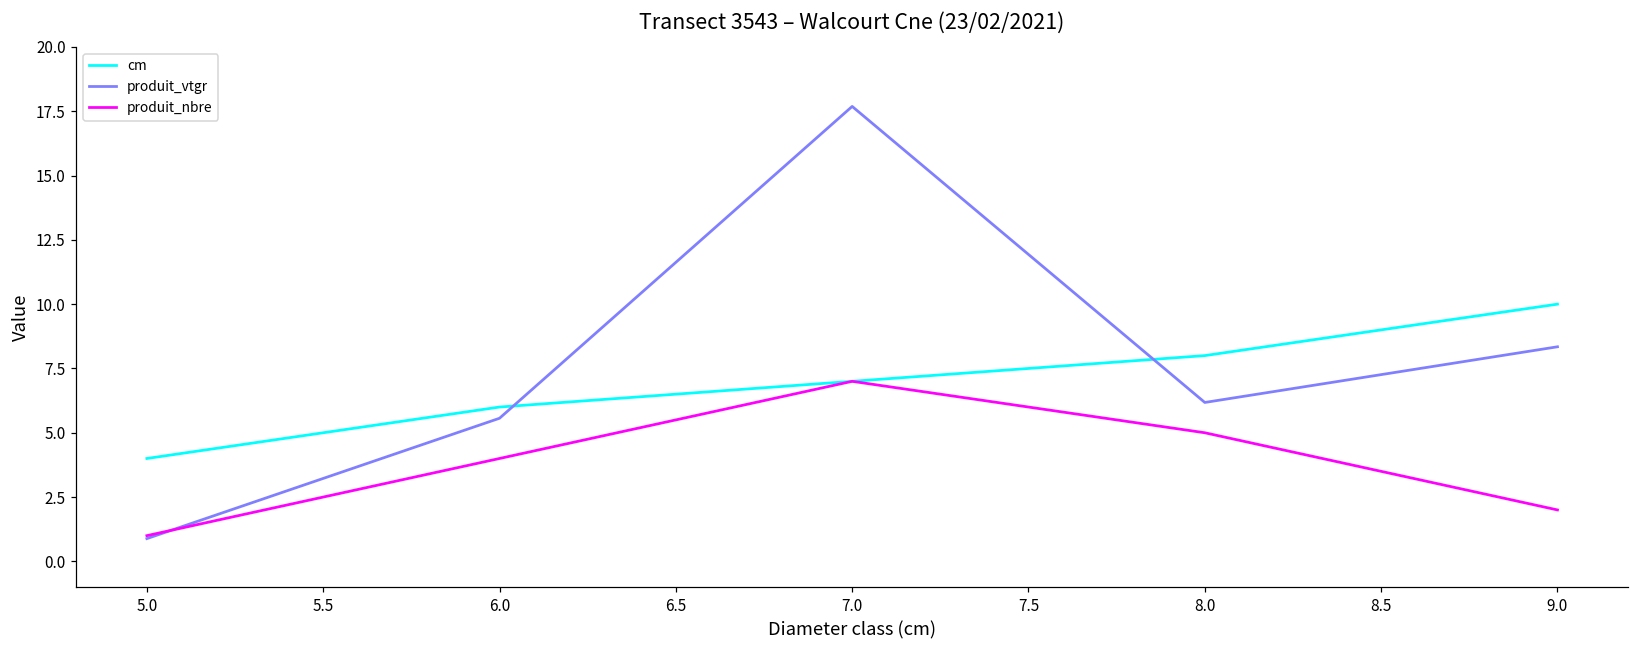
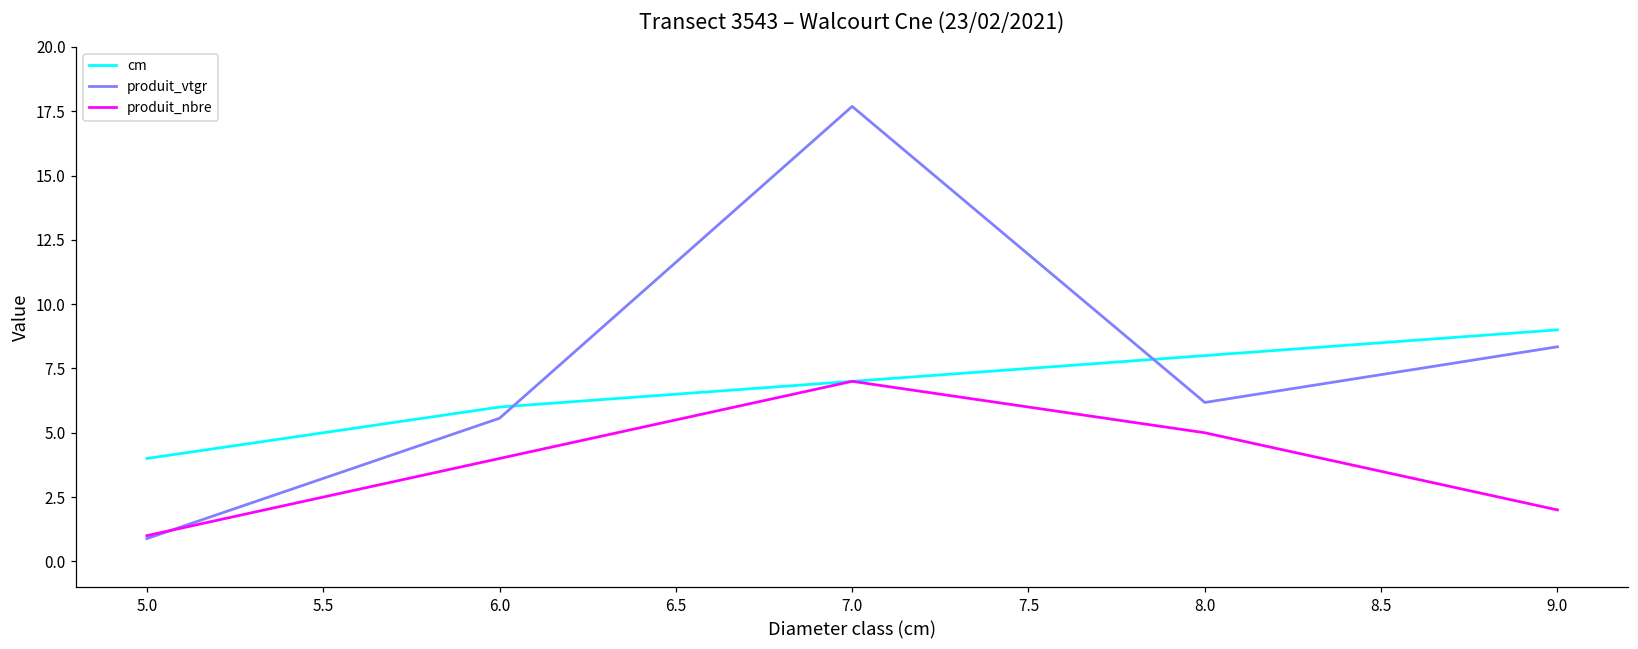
  {
    "cm": {
      "5.0": 4,
      "6.0": 6,
      "8.0": 8,
-     "9.0": 10
+     "9.0": 9
    },
    "produit_vtgr": {
      "5.0": 0.9,
      "6.0": 5.6,
      "7.0": 17.7,
      "8.0": 6.2,
      "9.0": 8.3
    },
    "produit_nbre": {
      "5.0": 1,
      "6.0": 4,
      "8.0": 5,
      "9.0": 2
    }
  }
